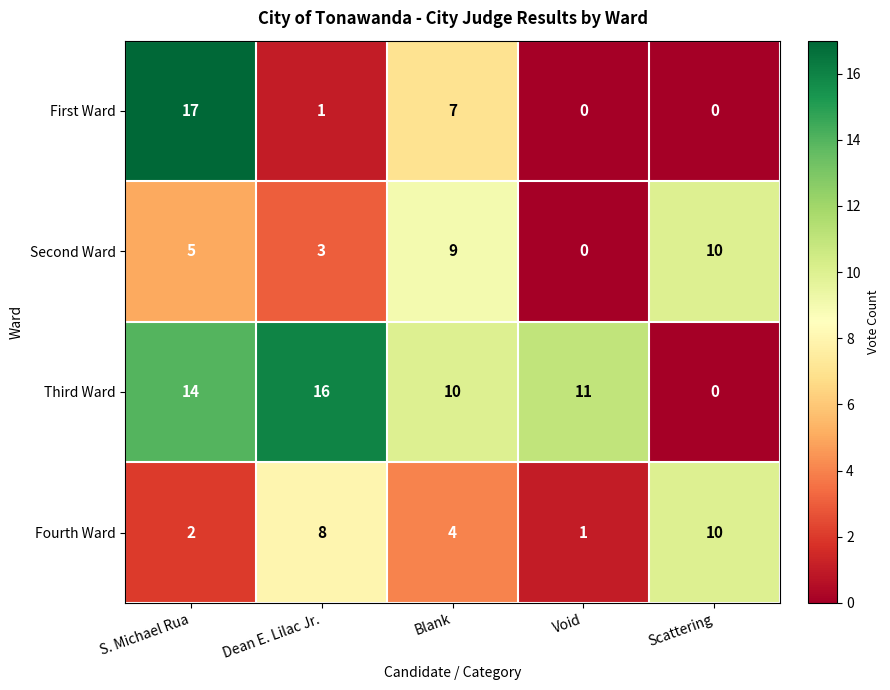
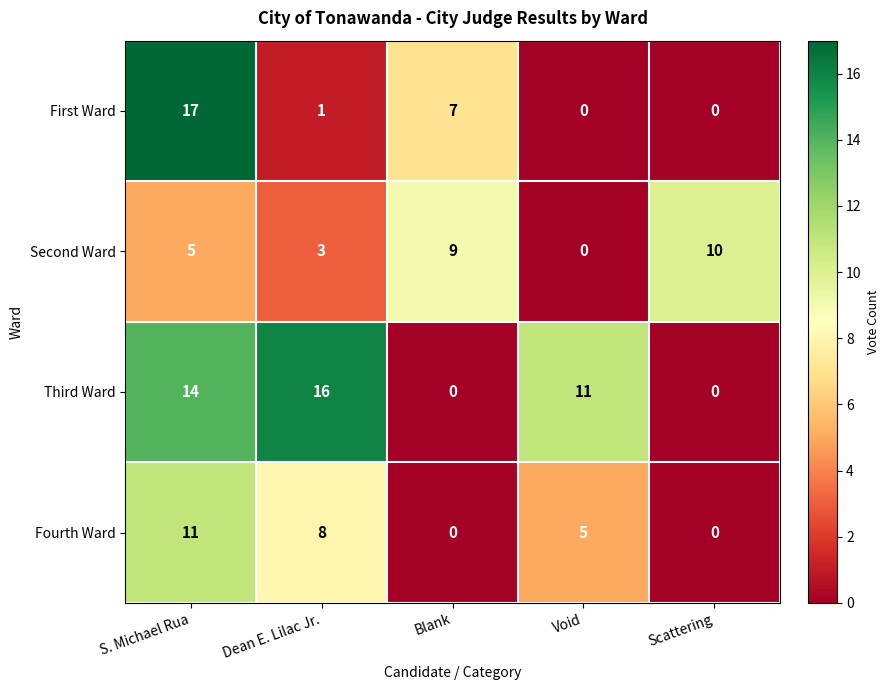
  {
    "First Ward": {
      "S. Michael Rua": 17,
      "Dean E. Lilac Jr.": 1,
      "Blank": 7,
      "Void": 0,
      "Scattering": 0
    },
    "Second Ward": {
      "S. Michael Rua": 5,
      "Dean E. Lilac Jr.": 3,
      "Blank": 9,
      "Void": 0,
      "Scattering": 10
    },
    "Third Ward": {
      "S. Michael Rua": 14,
      "Dean E. Lilac Jr.": 16,
-     "Blank": 10,
+     "Blank": 0,
      "Void": 11,
      "Scattering": 0
    },
    "Fourth Ward": {
-     "S. Michael Rua": 2,
+     "S. Michael Rua": 11,
      "Dean E. Lilac Jr.": 8,
-     "Blank": 4,
-     "Void": 1,
-     "Scattering": 10
+     "Blank": 0,
+     "Void": 5,
+     "Scattering": 0
    }
  }
